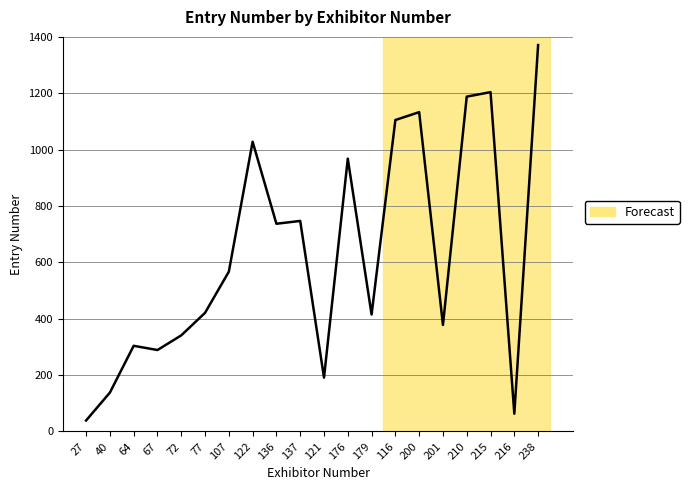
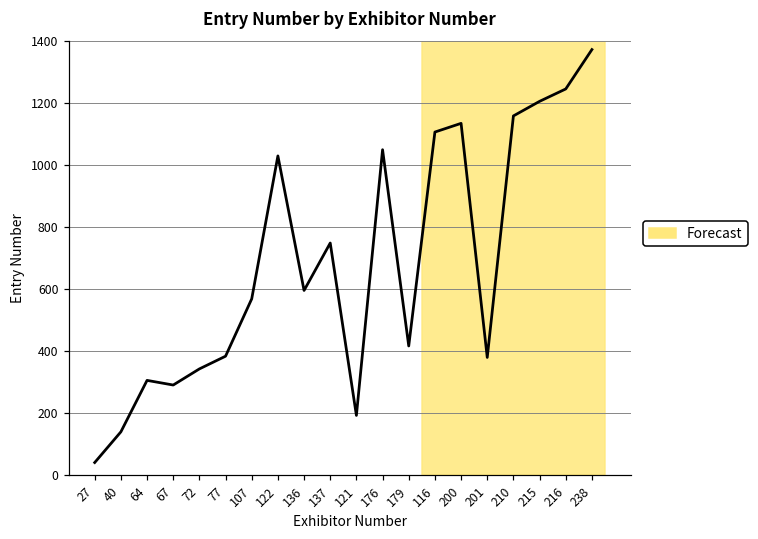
  {
    "27": 40,
    "40": 140,
    "64": 300,
    "67": 290,
    "72": 340,
-   "77": 420,
+   "77": 380,
    "107": 570,
    "122": 1030,
-   "136": 740,
+   "136": 590,
    "137": 750,
    "121": 190,
-   "176": 970,
+   "176": 1050,
    "179": 420,
    "116": 1110,
    "200": 1130,
    "201": 380,
-   "210": 1190,
+   "210": 1160,
    "215": 1200,
-   "216": 60,
+   "216": 1240,
    "238": 1370
  }
